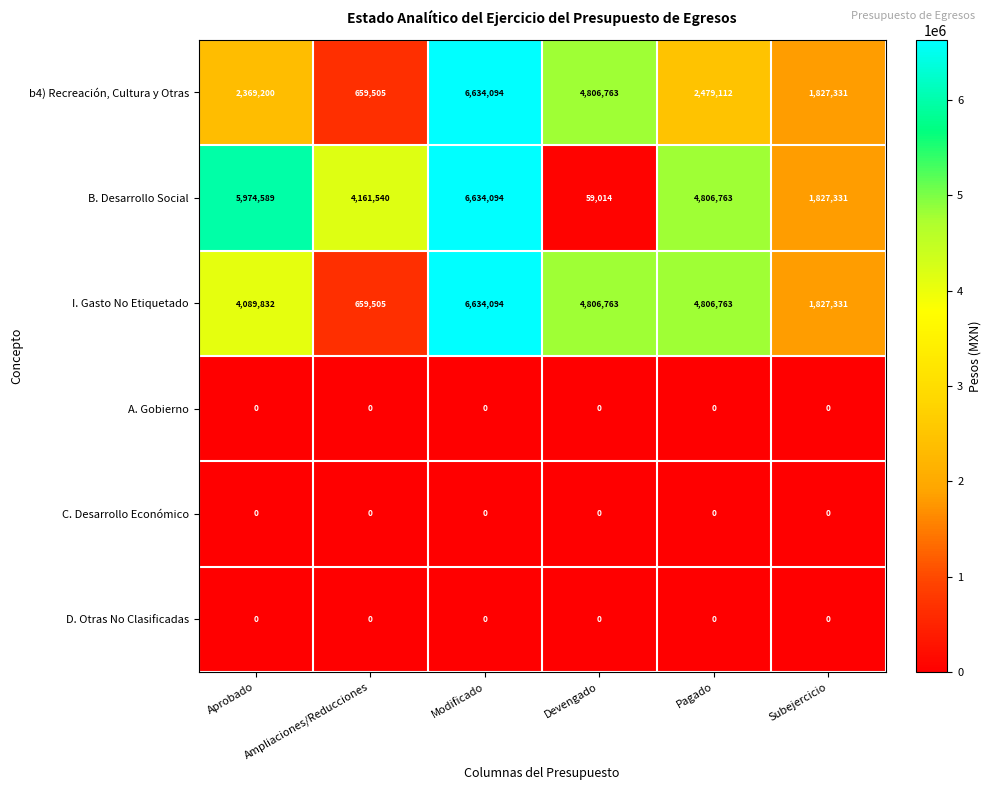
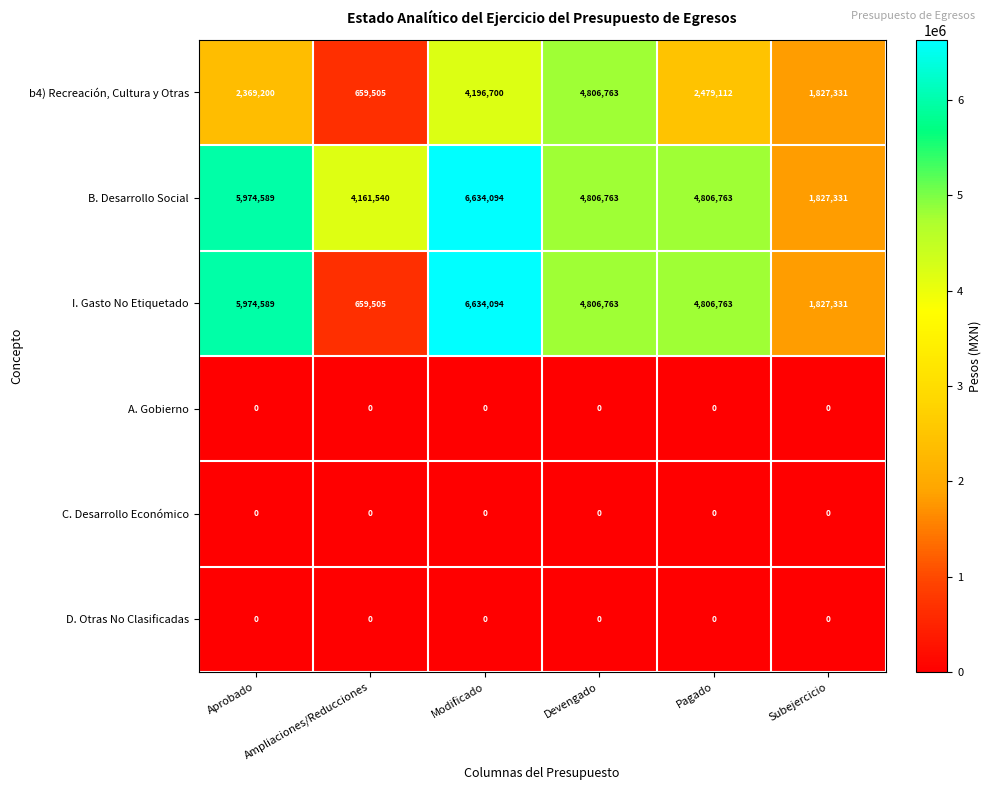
  {
    "b4) Recreación, Cultura y Otras": {
      "Aprobado": "2,369,200",
      "Ampliaciones/Reducciones": "659,505",
-     "Modificado": "6,634,094",
+     "Modificado": "4,196,700",
      "Devengado": "4,806,763",
      "Pagado": "2,479,112",
      "Subejercicio": "1,827,331"
    },
    "B. Desarrollo Social": {
      "Aprobado": "5,974,589",
      "Ampliaciones/Reducciones": "4,161,540",
      "Modificado": "6,634,094",
-     "Devengado": "59,014",
+     "Devengado": "4,806,763",
      "Pagado": "4,806,763",
      "Subejercicio": "1,827,331"
    },
    "I. Gasto No Etiquetado": {
-     "Aprobado": "4,089,832",
+     "Aprobado": "5,974,589",
      "Ampliaciones/Reducciones": "659,505",
      "Modificado": "6,634,094",
      "Devengado": "4,806,763",
      "Pagado": "4,806,763",
      "Subejercicio": "1,827,331"
    },
    "A. Gobierno": {
      "Aprobado": "0",
      "Ampliaciones/Reducciones": "0",
      "Modificado": "0",
      "Devengado": "0",
      "Pagado": "0",
      "Subejercicio": "0"
    },
    "C. Desarrollo Económico": {
      "Aprobado": "0",
      "Ampliaciones/Reducciones": "0",
      "Modificado": "0",
      "Devengado": "0",
      "Pagado": "0",
      "Subejercicio": "0"
    },
    "D. Otras No Clasificadas": {
      "Aprobado": "0",
      "Ampliaciones/Reducciones": "0",
      "Modificado": "0",
      "Devengado": "0",
      "Pagado": "0",
      "Subejercicio": "0"
    }
  }
